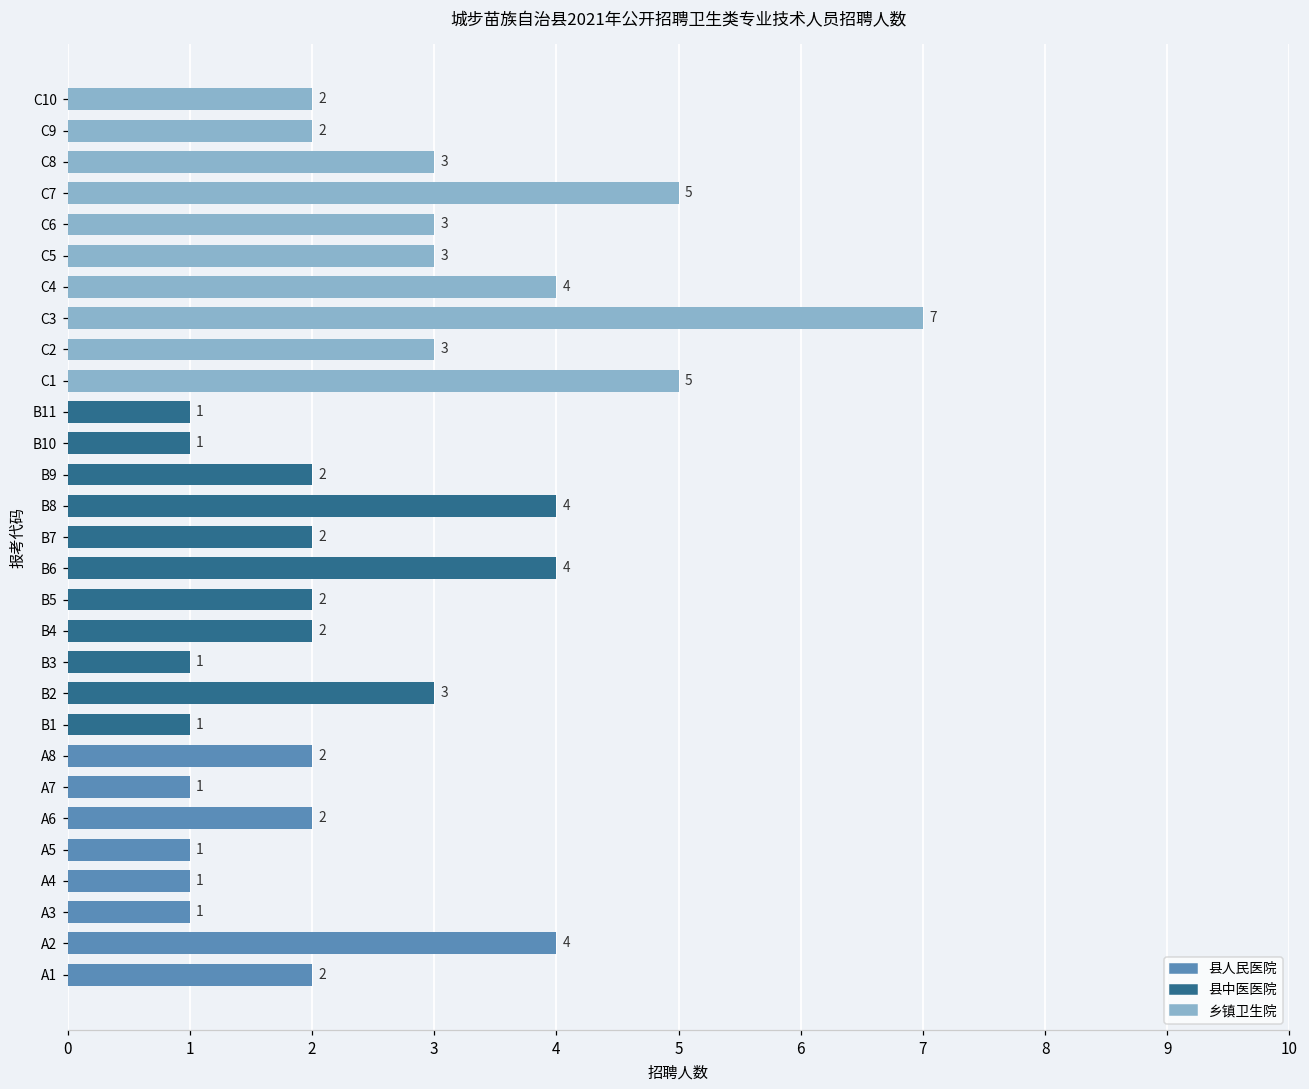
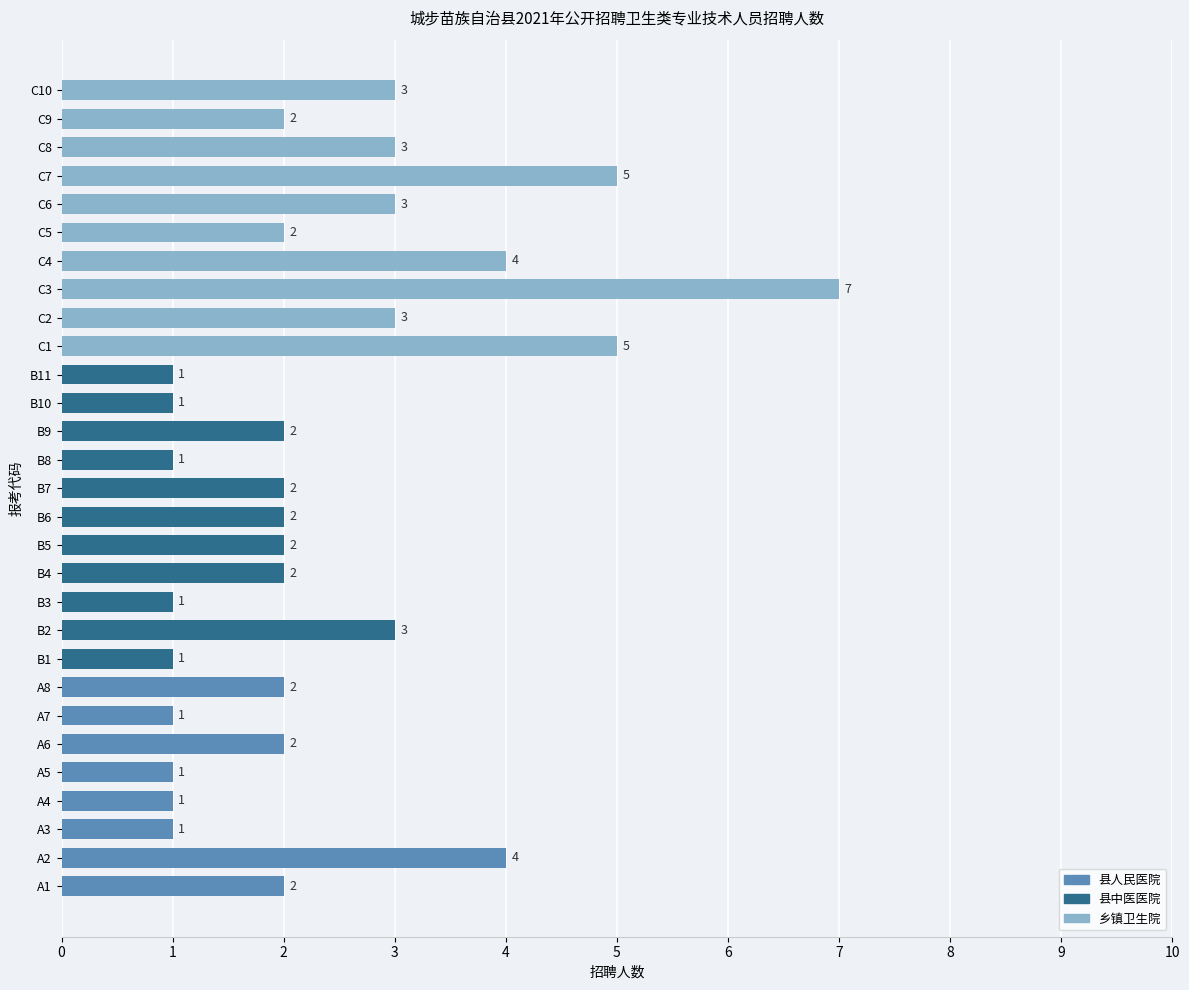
  {
-   "C10": 2,
+   "C10": 3,
    "C9": 2,
    "C8": 3,
    "C7": 5,
    "C6": 3,
-   "C5": 3,
+   "C5": 2,
    "C4": 4,
    "C3": 7,
    "C2": 3,
    "C1": 5,
    "B11": 1,
    "B10": 1,
    "B9": 2,
-   "B8": 4,
+   "B8": 1,
    "B7": 2,
-   "B6": 4,
+   "B6": 2,
    "B5": 2,
    "B4": 2,
    "B3": 1,
    "B2": 3,
    "B1": 1,
    "A8": 2,
    "A7": 1,
    "A6": 2,
    "A5": 1,
    "A4": 1,
    "A3": 1,
    "A2": 4,
    "A1": 2
  }
